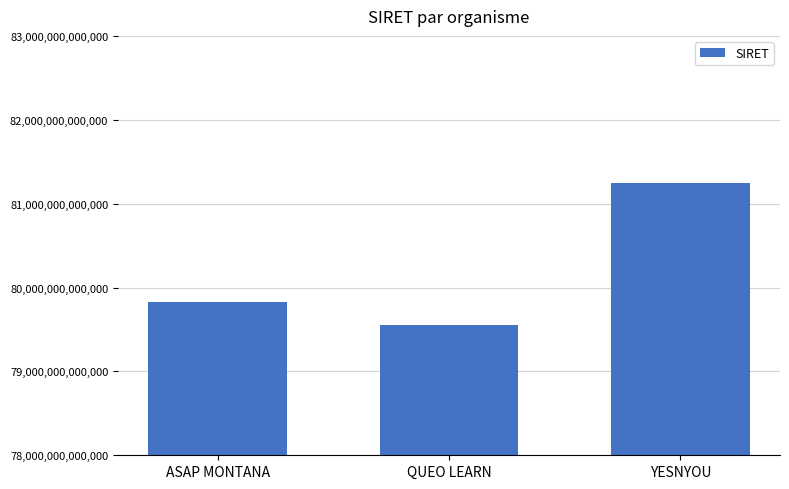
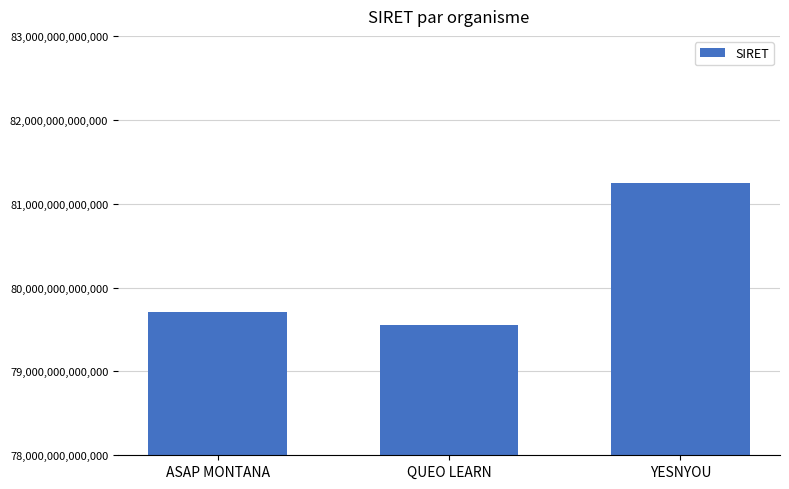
  {
-   "ASAP MONTANA": "79,800,000,000,000",
+   "ASAP MONTANA": "79,700,000,000,000",
    "QUEO LEARN": "79,600,000,000,000",
    "YESNYOU": "81,200,000,000,000"
  }
